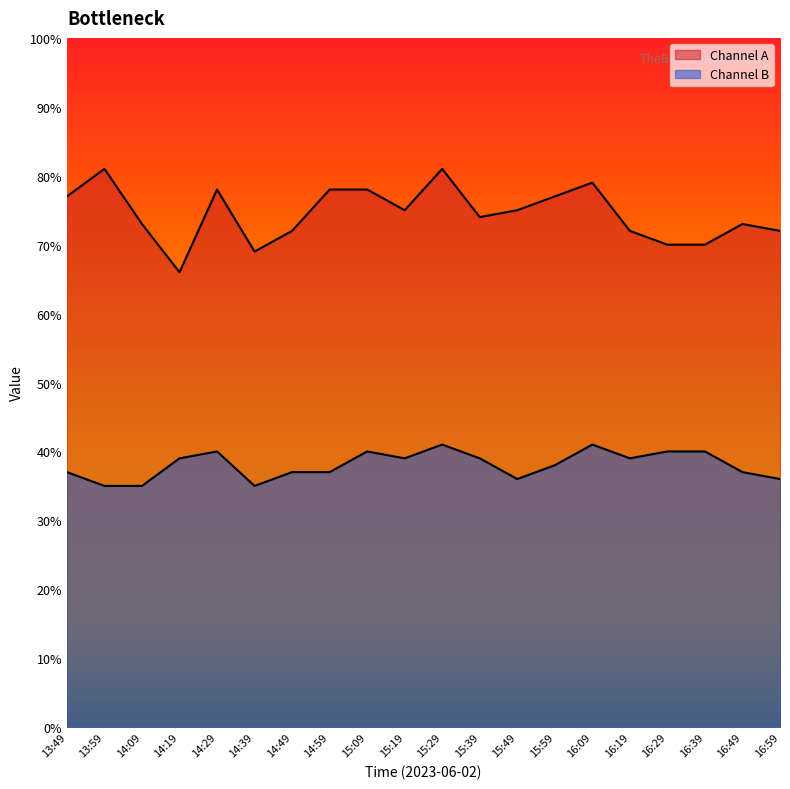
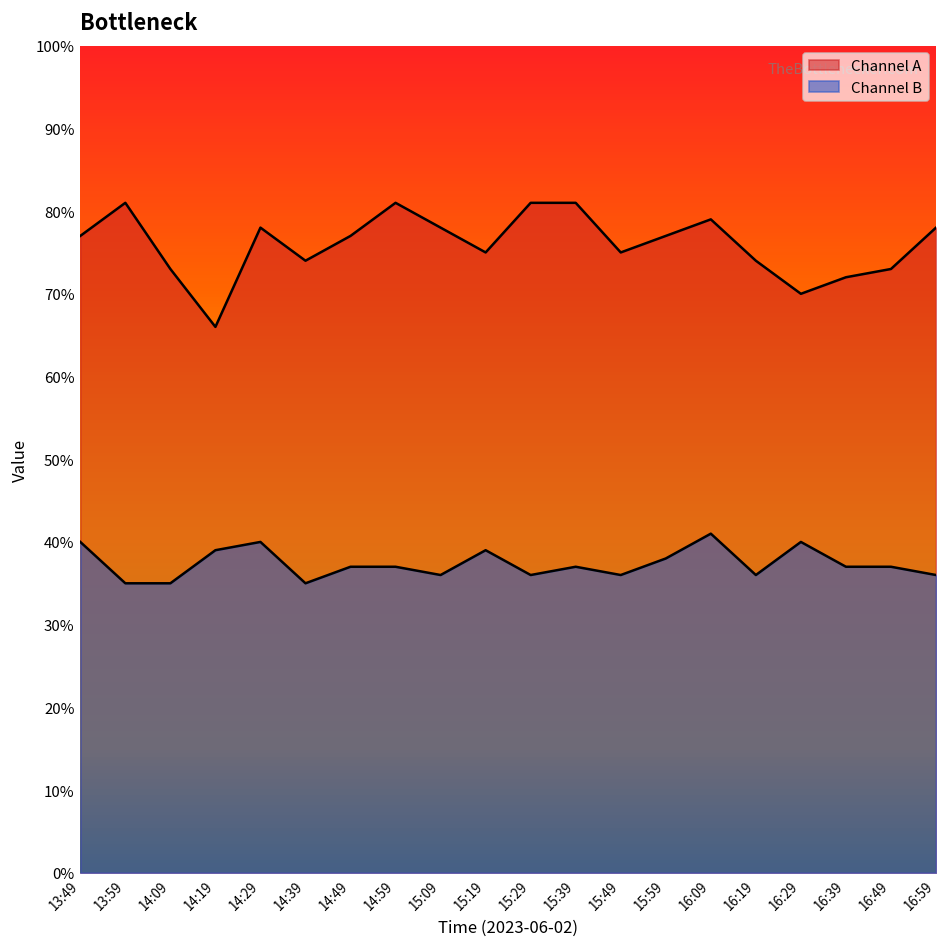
  {
    "Channel A": {
      "13:49": "77%",
      "13:59": "81%",
      "14:09": "73%",
      "14:19": "66%",
      "14:29": "78%",
-     "14:39": "69%",
-     "14:49": "72%",
-     "14:59": "78%",
+     "14:39": "74%",
+     "14:49": "77%",
+     "14:59": "81%",
      "15:09": "78%",
      "15:19": "75%",
      "15:29": "81%",
-     "15:39": "74%",
+     "15:39": "81%",
      "15:49": "75%",
      "15:59": "77%",
      "16:09": "79%",
-     "16:19": "72%",
+     "16:19": "74%",
      "16:29": "70%",
-     "16:39": "70%",
+     "16:39": "72%",
      "16:49": "73%",
-     "16:59": "72%"
+     "16:59": "78%"
    },
    "Channel B": {
-     "13:49": "37%",
+     "13:49": "40%",
      "13:59": "35%",
      "14:09": "35%",
      "14:19": "39%",
      "14:29": "40%",
      "14:39": "35%",
      "14:49": "37%",
      "14:59": "37%",
-     "15:09": "40%",
+     "15:09": "36%",
      "15:19": "39%",
-     "15:29": "41%",
-     "15:39": "39%",
+     "15:29": "36%",
+     "15:39": "37%",
      "15:49": "36%",
      "15:59": "38%",
      "16:09": "41%",
-     "16:19": "39%",
+     "16:19": "36%",
      "16:29": "40%",
-     "16:39": "40%",
+     "16:39": "37%",
      "16:49": "37%",
      "16:59": "36%"
    }
  }
